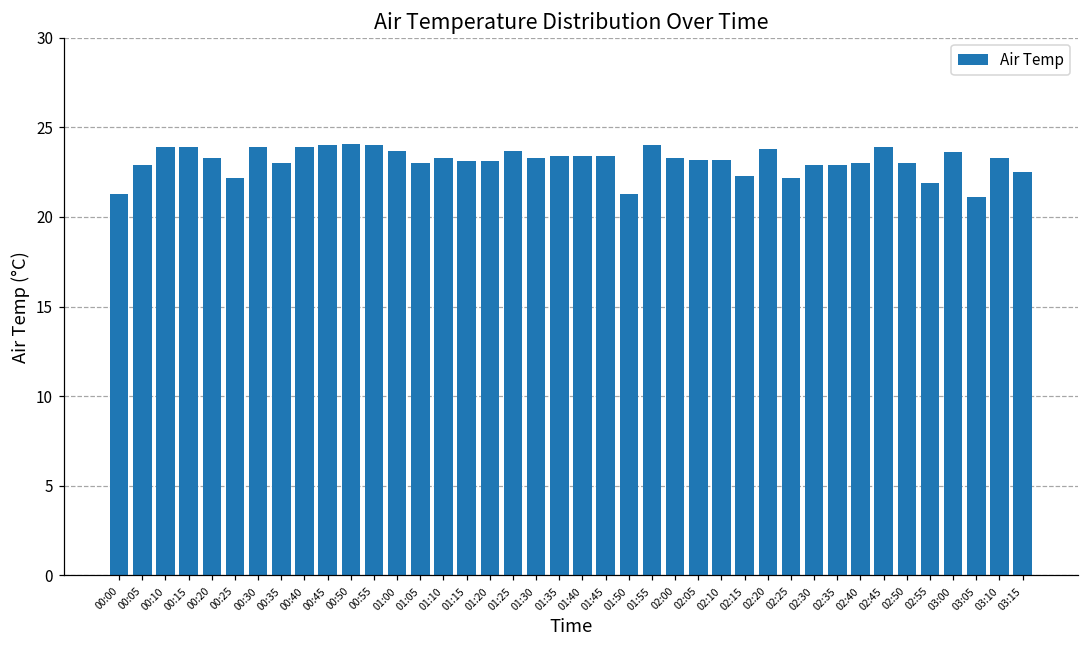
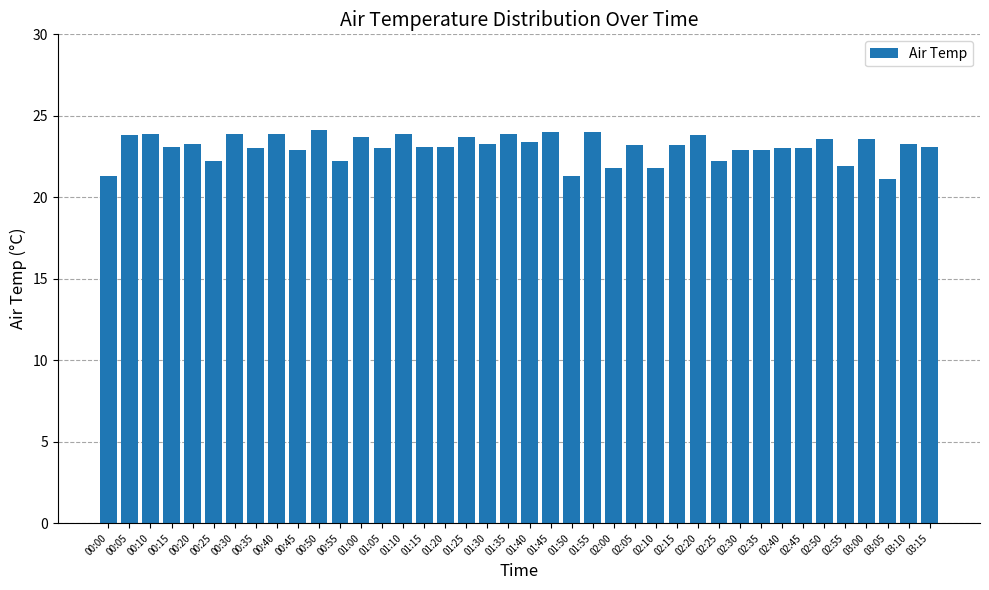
  {
    "00:00": 21.3,
-   "00:05": 22.9,
+   "00:05": 23.8,
    "00:10": 23.9,
-   "00:15": 23.9,
+   "00:15": 23.1,
    "00:20": 23.3,
    "00:25": 22.2,
    "00:30": 23.9,
    "00:35": 23.0,
    "00:40": 23.9,
-   "00:45": 24.0,
+   "00:45": 22.9,
    "00:50": 24.1,
-   "00:55": 24.0,
+   "00:55": 22.2,
    "01:00": 23.7,
    "01:05": 23.0,
-   "01:10": 23.3,
+   "01:10": 23.9,
    "01:15": 23.1,
    "01:20": 23.1,
    "01:25": 23.7,
    "01:30": 23.3,
-   "01:35": 23.4,
+   "01:35": 23.9,
    "01:40": 23.4,
-   "01:45": 23.4,
+   "01:45": 24.0,
    "01:50": 21.3,
    "01:55": 24.0,
-   "02:00": 23.3,
+   "02:00": 21.8,
    "02:05": 23.2,
-   "02:10": 23.2,
-   "02:15": 22.3,
+   "02:10": 21.8,
+   "02:15": 23.2,
    "02:20": 23.8,
    "02:25": 22.2,
    "02:30": 22.9,
    "02:35": 22.9,
    "02:40": 23.0,
-   "02:45": 23.9,
-   "02:50": 23.0,
+   "02:45": 23.0,
+   "02:50": 23.6,
    "02:55": 21.9,
    "03:00": 23.6,
    "03:05": 21.1,
    "03:10": 23.3,
-   "03:15": 22.5
+   "03:15": 23.1
  }
